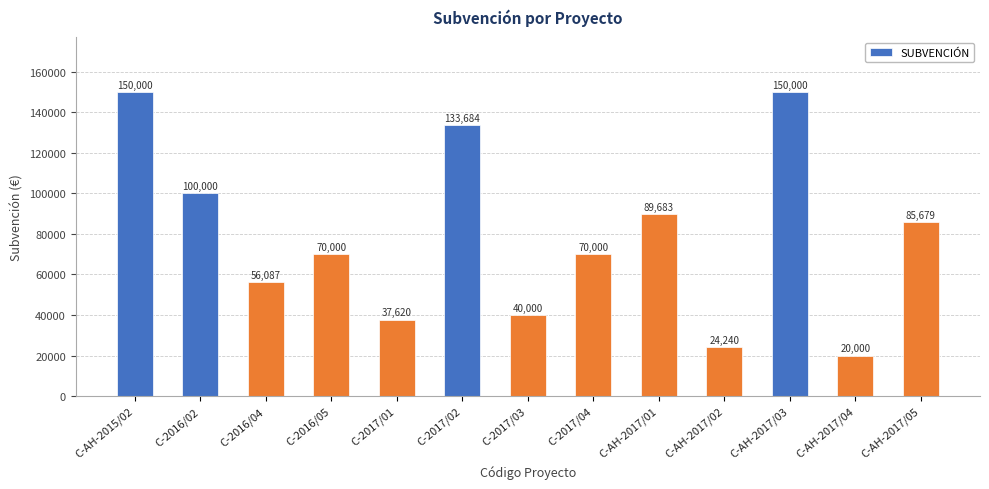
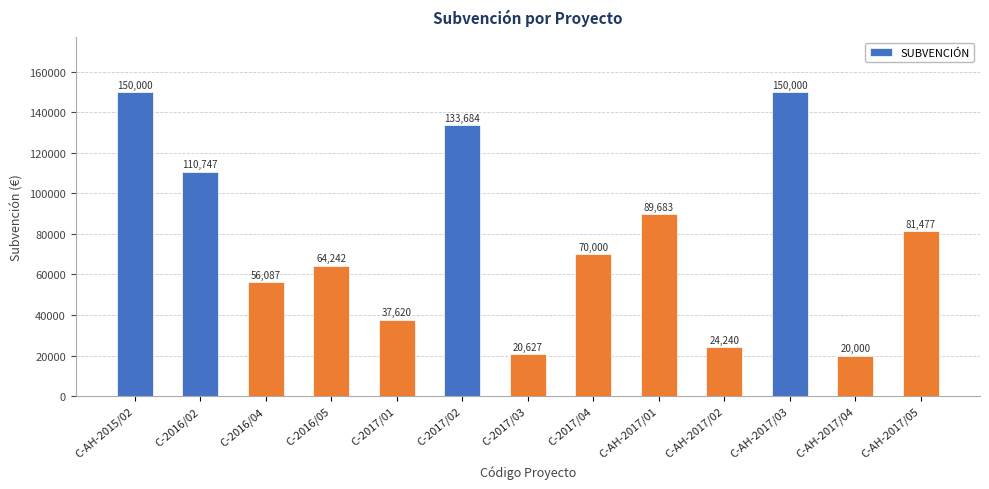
  {
    "C-AH-2015/02": "150,000",
-   "C-2016/02": "100,000",
+   "C-2016/02": "110,747",
    "C-2016/04": "56,087",
-   "C-2016/05": "70,000",
+   "C-2016/05": "64,242",
    "C-2017/01": "37,620",
    "C-2017/02": "133,684",
-   "C-2017/03": "40,000",
+   "C-2017/03": "20,627",
    "C-2017/04": "70,000",
    "C-AH-2017/01": "89,683",
    "C-AH-2017/02": "24,240",
    "C-AH-2017/03": "150,000",
    "C-AH-2017/04": "20,000",
-   "C-AH-2017/05": "85,679"
+   "C-AH-2017/05": "81,477"
  }
